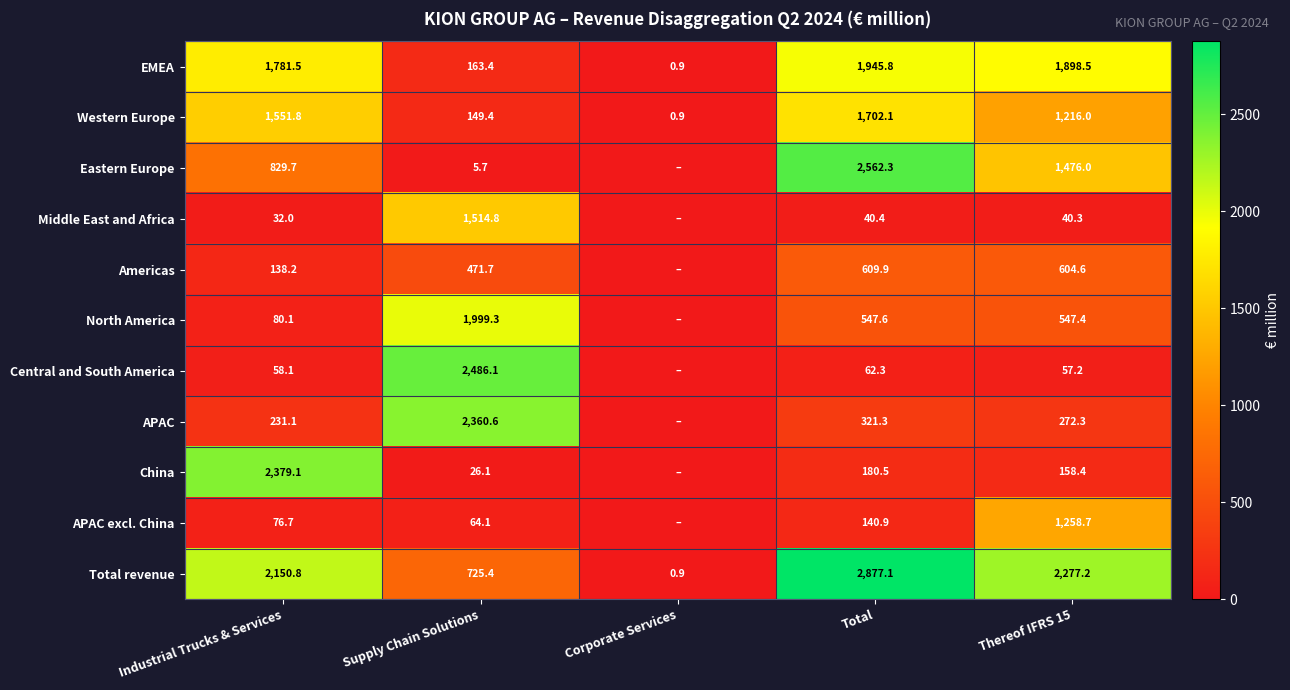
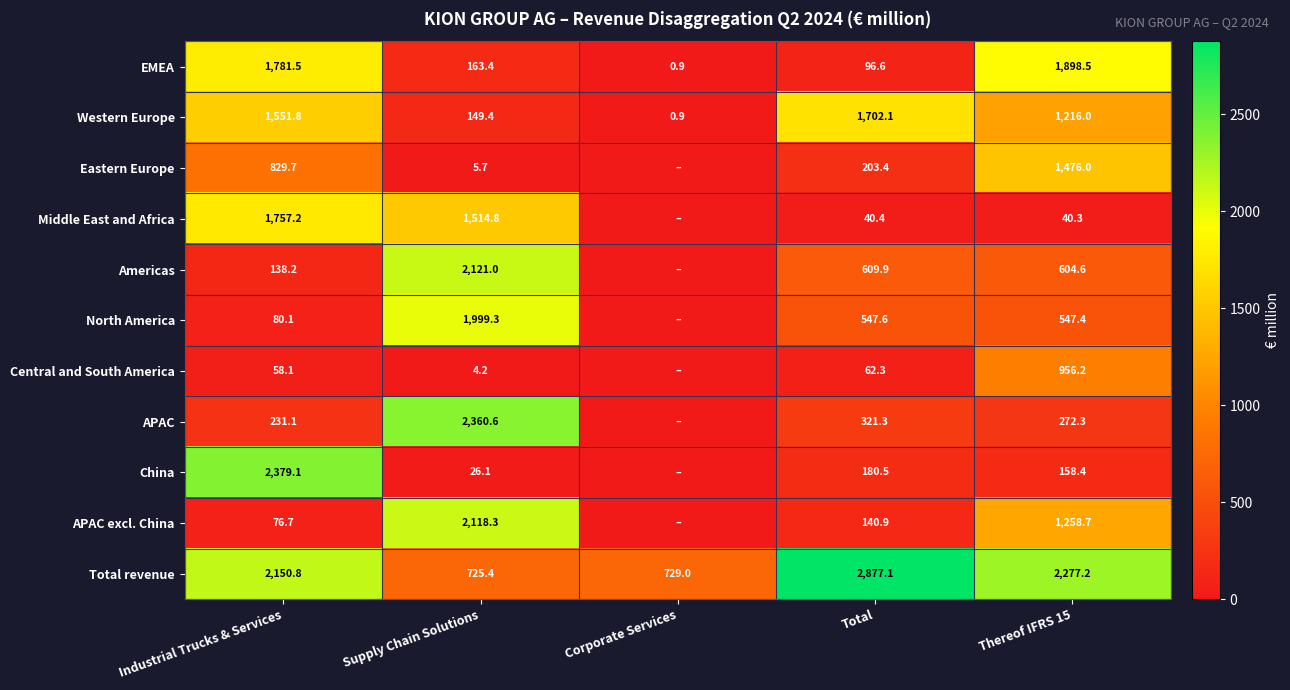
  {
    "EMEA": {
      "Industrial Trucks & Services": "1,781.5",
      "Supply Chain Solutions": "163.4",
      "Corporate Services": "0.9",
-     "Total": "1,945.8",
+     "Total": "96.6",
      "Thereof IFRS 15": "1,898.5"
    },
    "Western Europe": {
      "Industrial Trucks & Services": "1,551.8",
      "Supply Chain Solutions": "149.4",
      "Corporate Services": "0.9",
      "Total": "1,702.1",
      "Thereof IFRS 15": "1,216.0"
    },
    "Eastern Europe": {
      "Industrial Trucks & Services": "829.7",
      "Supply Chain Solutions": "5.7",
-     "Total": "2,562.3",
+     "Total": "203.4",
      "Thereof IFRS 15": "1,476.0"
    },
    "Middle East and Africa": {
-     "Industrial Trucks & Services": "32.0",
+     "Industrial Trucks & Services": "1,757.2",
      "Supply Chain Solutions": "1,514.8",
      "Total": "40.4",
      "Thereof IFRS 15": "40.3"
    },
    "Americas": {
      "Industrial Trucks & Services": "138.2",
-     "Supply Chain Solutions": "471.7",
+     "Supply Chain Solutions": "2,121.0",
      "Total": "609.9",
      "Thereof IFRS 15": "604.6"
    },
    "North America": {
      "Industrial Trucks & Services": "80.1",
      "Supply Chain Solutions": "1,999.3",
      "Total": "547.6",
      "Thereof IFRS 15": "547.4"
    },
    "Central and South America": {
      "Industrial Trucks & Services": "58.1",
-     "Supply Chain Solutions": "2,486.1",
+     "Supply Chain Solutions": "4.2",
      "Total": "62.3",
-     "Thereof IFRS 15": "57.2"
+     "Thereof IFRS 15": "956.2"
    },
    "APAC": {
      "Industrial Trucks & Services": "231.1",
      "Supply Chain Solutions": "2,360.6",
      "Total": "321.3",
      "Thereof IFRS 15": "272.3"
    },
    "China": {
      "Industrial Trucks & Services": "2,379.1",
      "Supply Chain Solutions": "26.1",
      "Total": "180.5",
      "Thereof IFRS 15": "158.4"
    },
    "APAC excl. China": {
      "Industrial Trucks & Services": "76.7",
-     "Supply Chain Solutions": "64.1",
+     "Supply Chain Solutions": "2,118.3",
      "Total": "140.9",
      "Thereof IFRS 15": "1,258.7"
    },
    "Total revenue": {
      "Industrial Trucks & Services": "2,150.8",
      "Supply Chain Solutions": "725.4",
-     "Corporate Services": "0.9",
+     "Corporate Services": "729.0",
      "Total": "2,877.1",
      "Thereof IFRS 15": "2,277.2"
    }
  }
